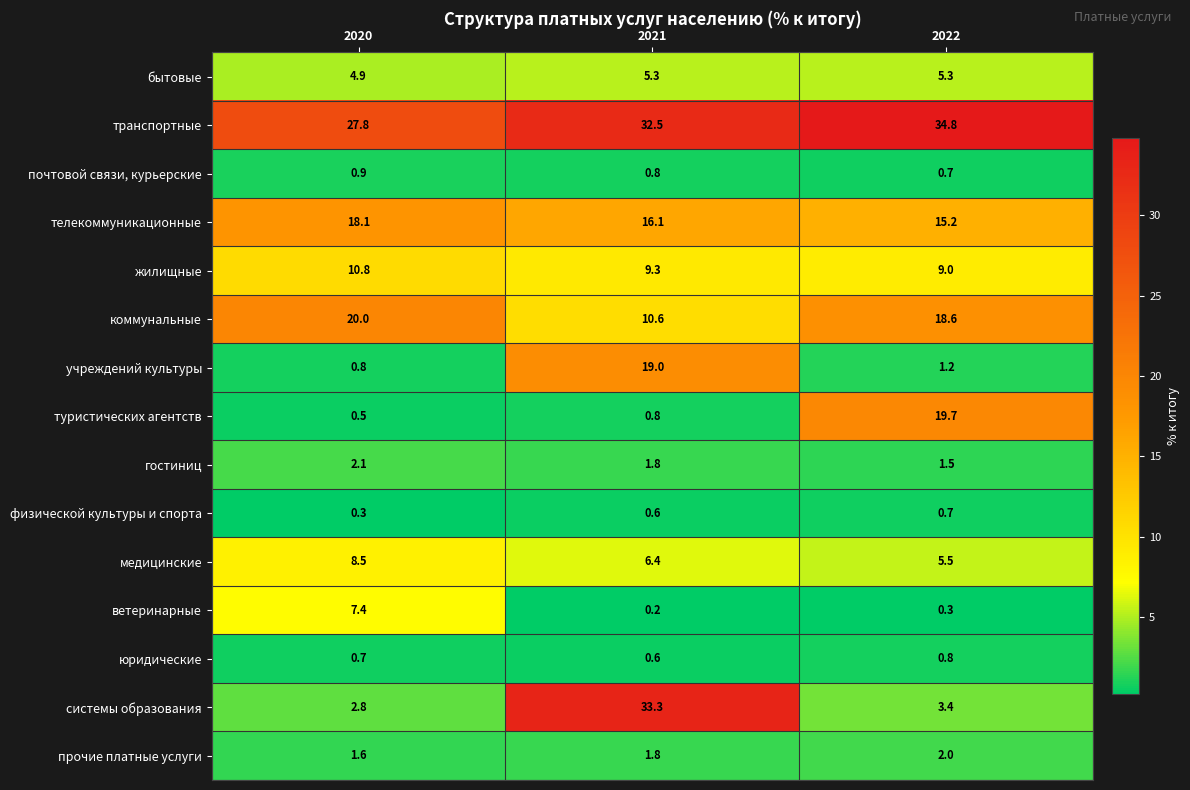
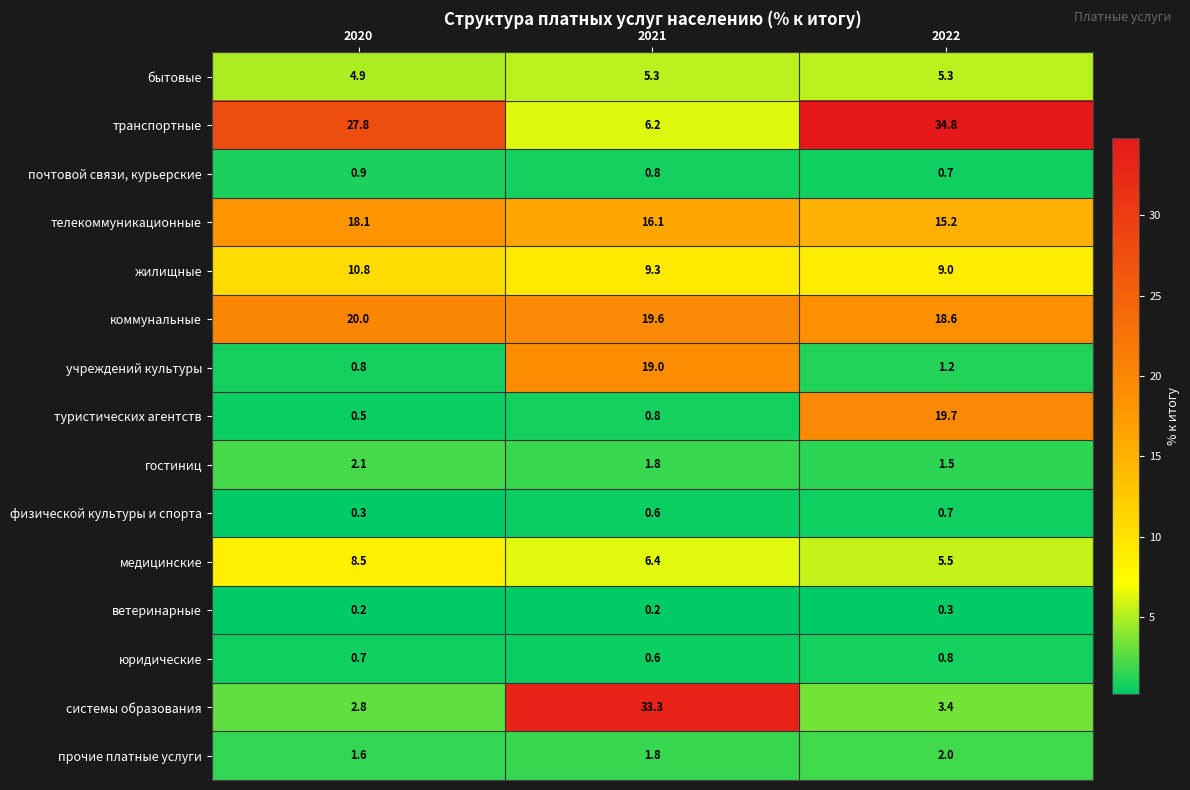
  {
    "бытовые": {
      "2020": 4.9,
      "2021": 5.3,
      "2022": 5.3
    },
    "транспортные": {
      "2020": 27.8,
-     "2021": 32.5,
+     "2021": 6.2,
      "2022": 34.8
    },
    "почтовой связи, курьерские": {
      "2020": 0.9,
      "2021": 0.8,
      "2022": 0.7
    },
    "телекоммуникационные": {
      "2020": 18.1,
      "2021": 16.1,
      "2022": 15.2
    },
    "жилищные": {
      "2020": 10.8,
      "2021": 9.3,
      "2022": 9.0
    },
    "коммунальные": {
      "2020": 20.0,
-     "2021": 10.6,
+     "2021": 19.6,
      "2022": 18.6
    },
    "учреждений культуры": {
      "2020": 0.8,
      "2021": 19.0,
      "2022": 1.2
    },
    "туристических агентств": {
      "2020": 0.5,
      "2021": 0.8,
      "2022": 19.7
    },
    "гостиниц": {
      "2020": 2.1,
      "2021": 1.8,
      "2022": 1.5
    },
    "физической культуры и спорта": {
      "2020": 0.3,
      "2021": 0.6,
      "2022": 0.7
    },
    "медицинские": {
      "2020": 8.5,
      "2021": 6.4,
      "2022": 5.5
    },
    "ветеринарные": {
-     "2020": 7.4,
+     "2020": 0.2,
      "2021": 0.2,
      "2022": 0.3
    },
    "юридические": {
      "2020": 0.7,
      "2021": 0.6,
      "2022": 0.8
    },
    "системы образования": {
      "2020": 2.8,
      "2021": 33.3,
      "2022": 3.4
    },
    "прочие платные услуги": {
      "2020": 1.6,
      "2021": 1.8,
      "2022": 2.0
    }
  }
